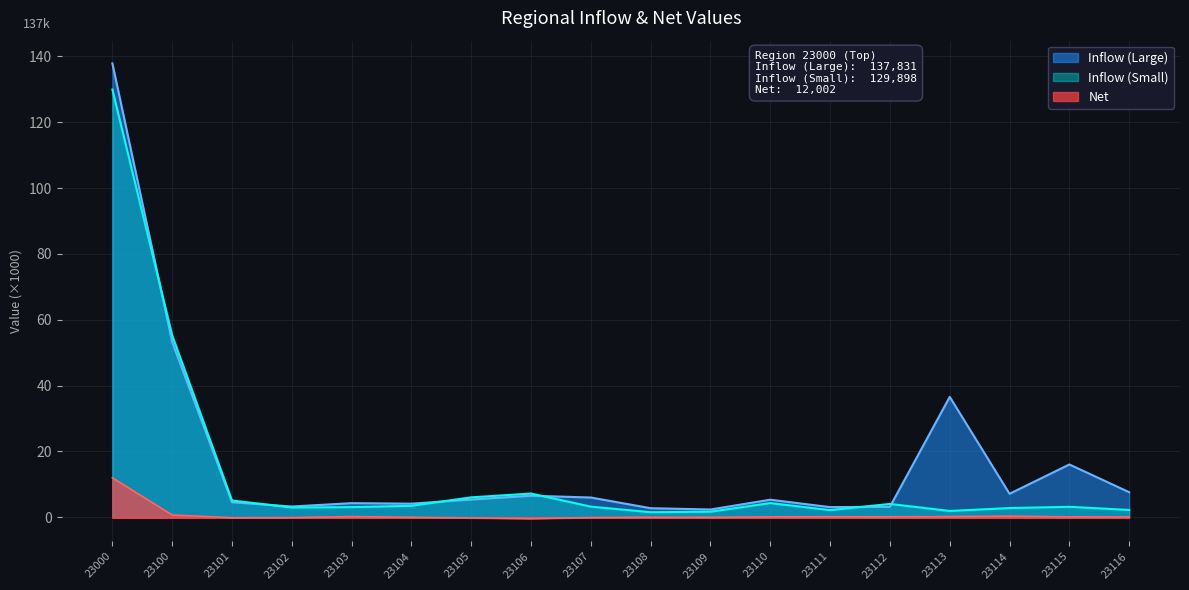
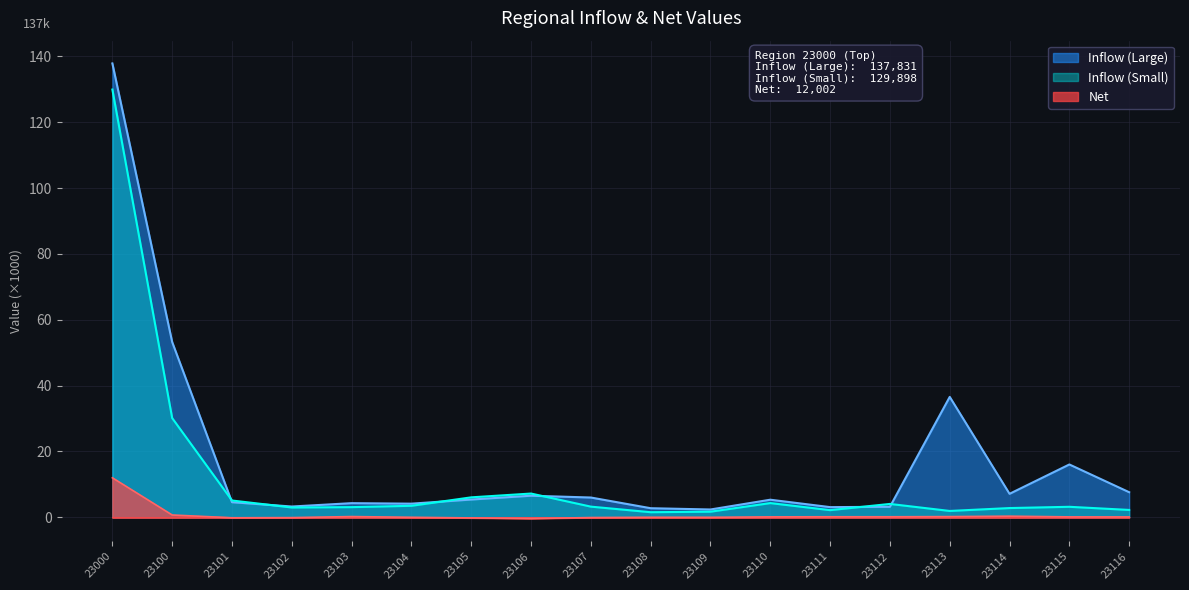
  {
    "Inflow (Large)": {
      "23000": 138,
      "23100": 53,
      "23103": 4,
      "23107": 6,
      "23108": 3,
      "23110": 5,
      "23111": 3,
      "23112": 3,
      "23113": 37,
      "23114": 7,
      "23115": 16,
      "23116": 8
    },
    "Inflow (Small)": {
      "23000": 130,
-     "23100": 55,
+     "23100": 30,
      "23103": 3,
      "23107": 3,
      "23108": 2,
      "23110": 4,
      "23111": 2,
      "23112": 4,
      "23113": 2,
      "23114": 3,
      "23115": 3,
      "23116": 2
    }
  }
